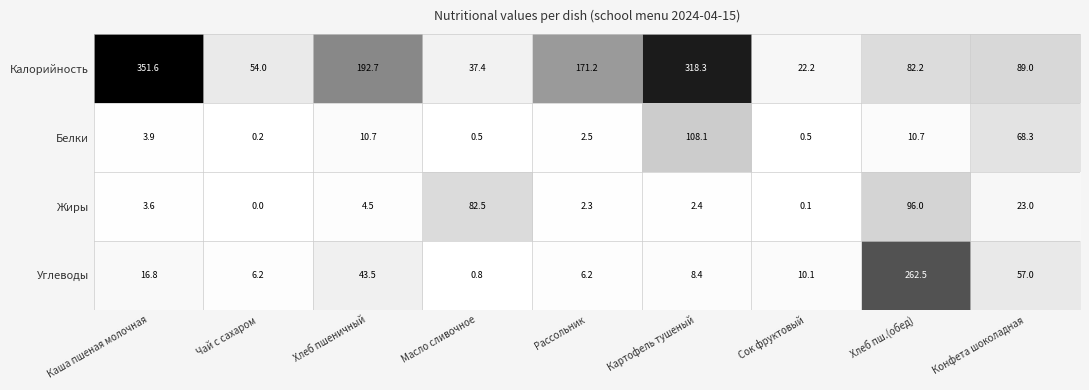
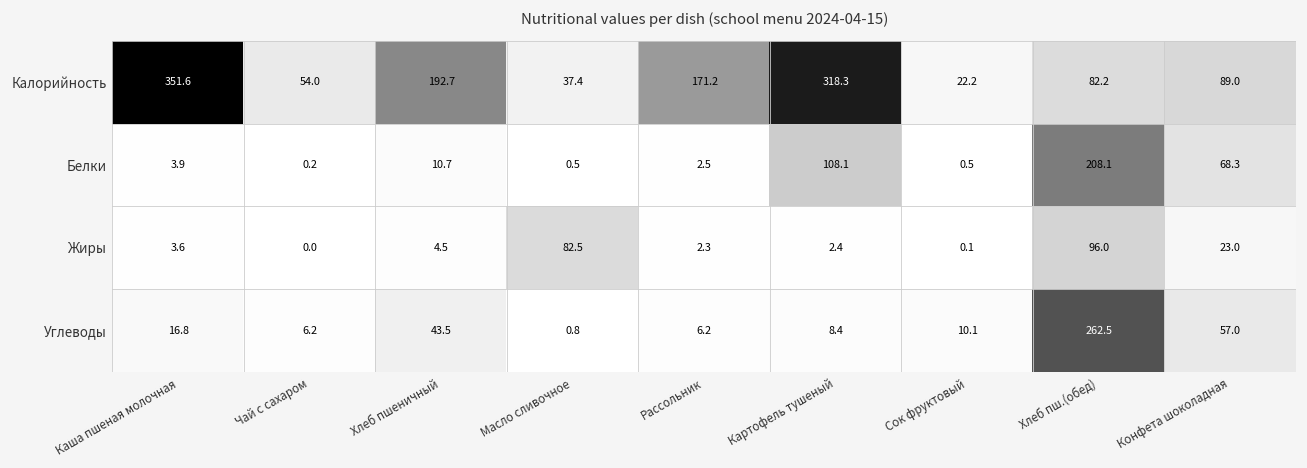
  {
    "Калорийность": {
      "Каша пшеная молочная": 351.6,
      "Чай с сахаром": 54.0,
      "Хлеб пшеничный": 192.7,
      "Масло сливочное": 37.4,
      "Рассольник": 171.2,
      "Картофель тушеный": 318.3,
      "Сок фруктовый": 22.2,
      "Хлеб пш.(обед)": 82.2,
      "Конфета шоколадная": 89.0
    },
    "Белки": {
      "Каша пшеная молочная": 3.9,
      "Чай с сахаром": 0.2,
      "Хлеб пшеничный": 10.7,
      "Масло сливочное": 0.5,
      "Рассольник": 2.5,
      "Картофель тушеный": 108.1,
      "Сок фруктовый": 0.5,
-     "Хлеб пш.(обед)": 10.7,
+     "Хлеб пш.(обед)": 208.1,
      "Конфета шоколадная": 68.3
    },
    "Жиры": {
      "Каша пшеная молочная": 3.6,
      "Чай с сахаром": 0.0,
      "Хлеб пшеничный": 4.5,
      "Масло сливочное": 82.5,
      "Рассольник": 2.3,
      "Картофель тушеный": 2.4,
      "Сок фруктовый": 0.1,
      "Хлеб пш.(обед)": 96.0,
      "Конфета шоколадная": 23.0
    },
    "Углеводы": {
      "Каша пшеная молочная": 16.8,
      "Чай с сахаром": 6.2,
      "Хлеб пшеничный": 43.5,
      "Масло сливочное": 0.8,
      "Рассольник": 6.2,
      "Картофель тушеный": 8.4,
      "Сок фруктовый": 10.1,
      "Хлеб пш.(обед)": 262.5,
      "Конфета шоколадная": 57.0
    }
  }
